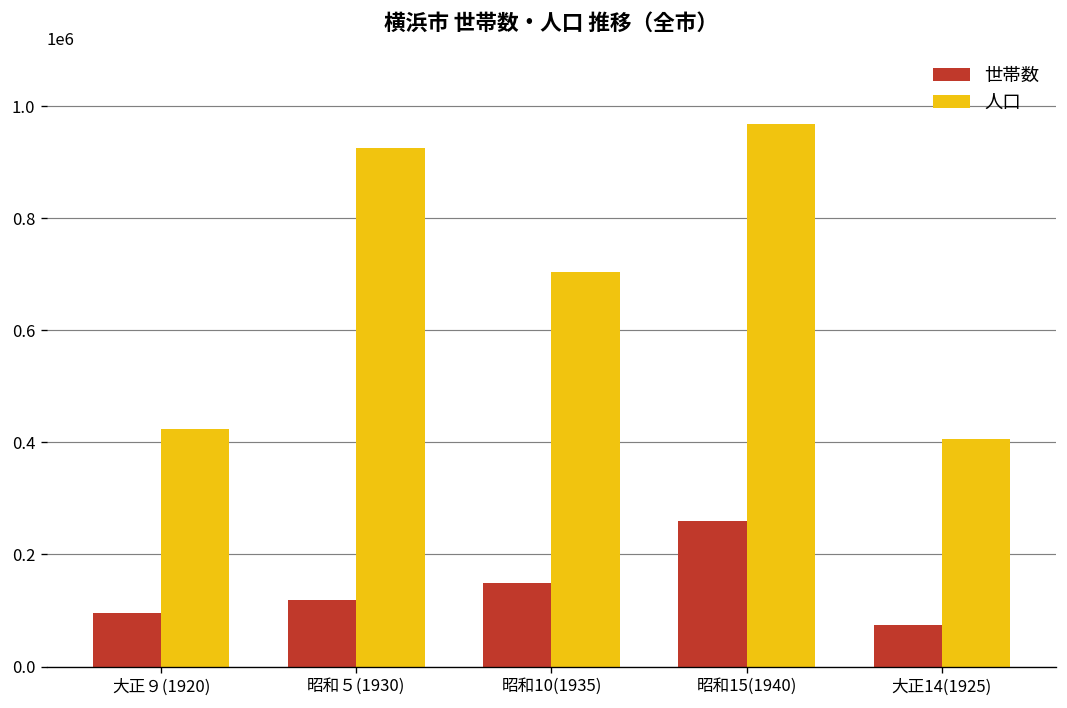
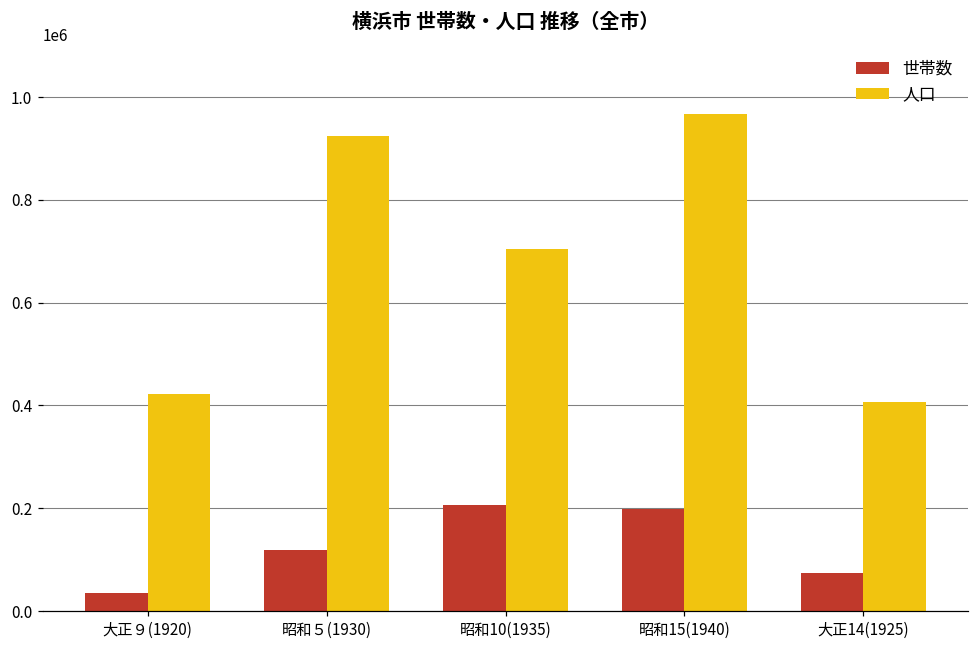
  {
    "世帯数": {
-     "大正９(1920)": 100000,
+     "大正９(1920)": 40000,
      "昭和５(1930)": 120000,
-     "昭和10(1935)": 150000,
-     "昭和15(1940)": 260000,
+     "昭和10(1935)": 210000,
+     "昭和15(1940)": 200000,
      "大正14(1925)": 70000
    },
    "人口": {
      "大正９(1920)": 420000,
      "昭和５(1930)": 930000,
      "昭和10(1935)": 700000,
      "昭和15(1940)": 970000,
      "大正14(1925)": 410000
    }
  }
